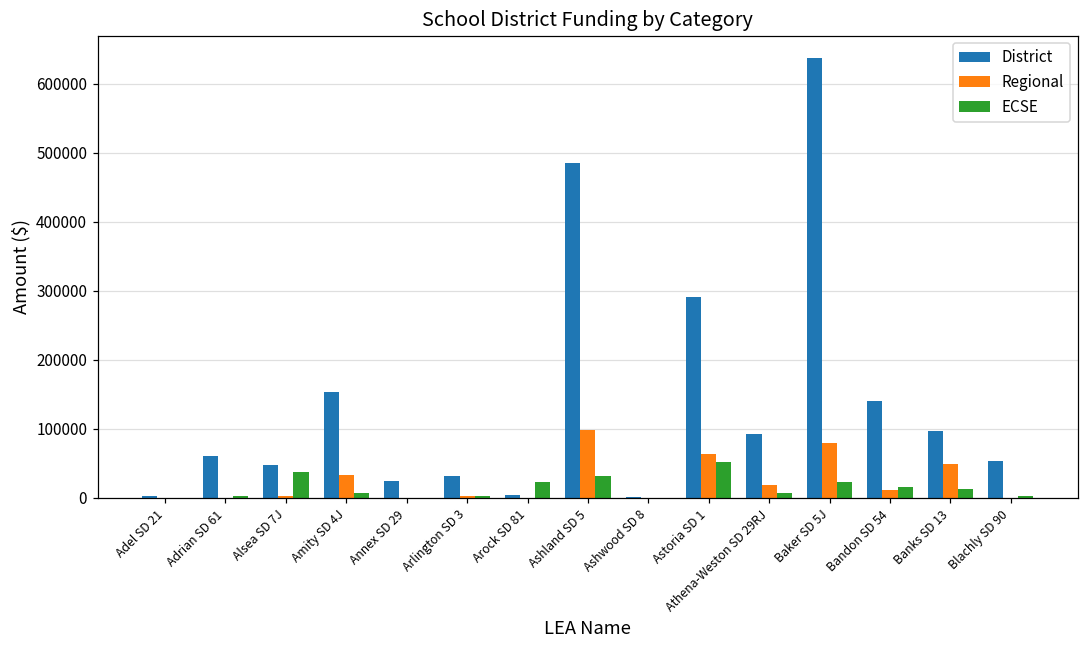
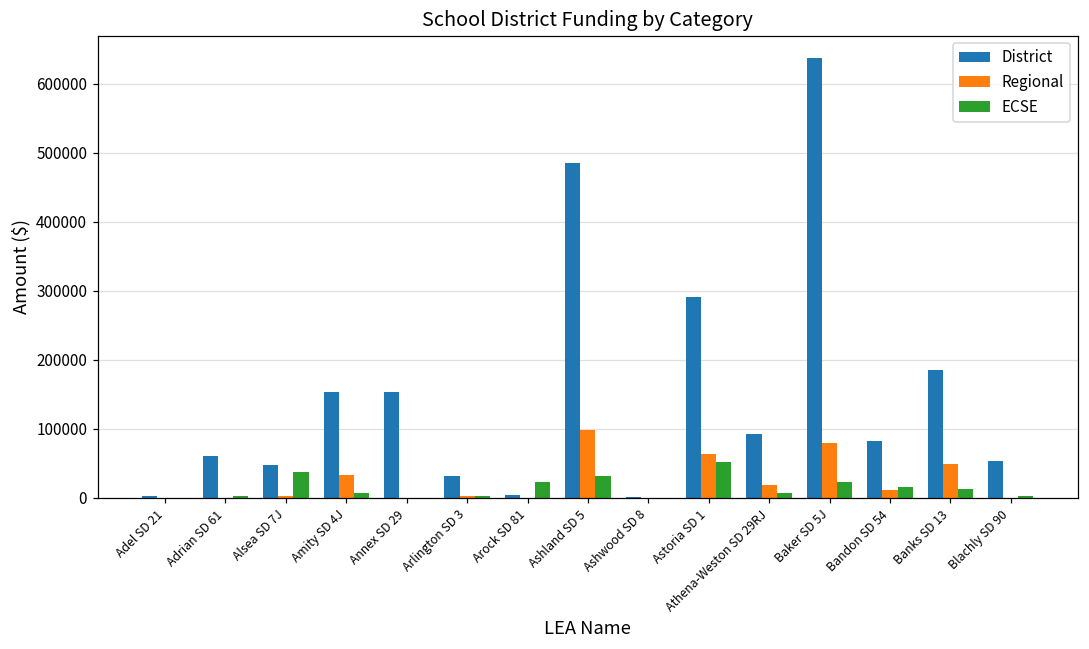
  {
    "District": {
      "Adrian SD 61": 60000,
      "Alsea SD 7J": 50000,
      "Amity SD 4J": 150000,
-     "Annex SD 29": 20000,
+     "Annex SD 29": 150000,
      "Arlington SD 3": 30000,
      "Arock SD 81": 0,
      "Ashland SD 5": 480000,
      "Astoria SD 1": 290000,
      "Athena-Weston SD 29RJ": 90000,
      "Baker SD 5J": 640000,
-     "Bandon SD 54": 140000,
-     "Banks SD 13": 100000,
+     "Bandon SD 54": 80000,
+     "Banks SD 13": 180000,
      "Blachly SD 90": 50000
    },
    "Regional": {
      "Adel SD 21": 0,
      "Adrian SD 61": 0,
      "Amity SD 4J": 30000,
      "Annex SD 29": 0,
      "Arock SD 81": 0,
      "Ashland SD 5": 100000,
      "Ashwood SD 8": 0,
      "Astoria SD 1": 60000,
      "Athena-Weston SD 29RJ": 20000,
      "Baker SD 5J": 80000,
      "Bandon SD 54": 10000,
      "Banks SD 13": 50000,
      "Blachly SD 90": 0
    },
    "ECSE": {
      "Adel SD 21": 0,
      "Alsea SD 7J": 40000,
      "Amity SD 4J": 10000,
      "Annex SD 29": 0,
      "Arock SD 81": 20000,
      "Ashland SD 5": 30000,
      "Ashwood SD 8": 0,
      "Astoria SD 1": 50000,
      "Athena-Weston SD 29RJ": 10000,
      "Baker SD 5J": 20000,
      "Bandon SD 54": 20000,
      "Banks SD 13": 10000
    }
  }
